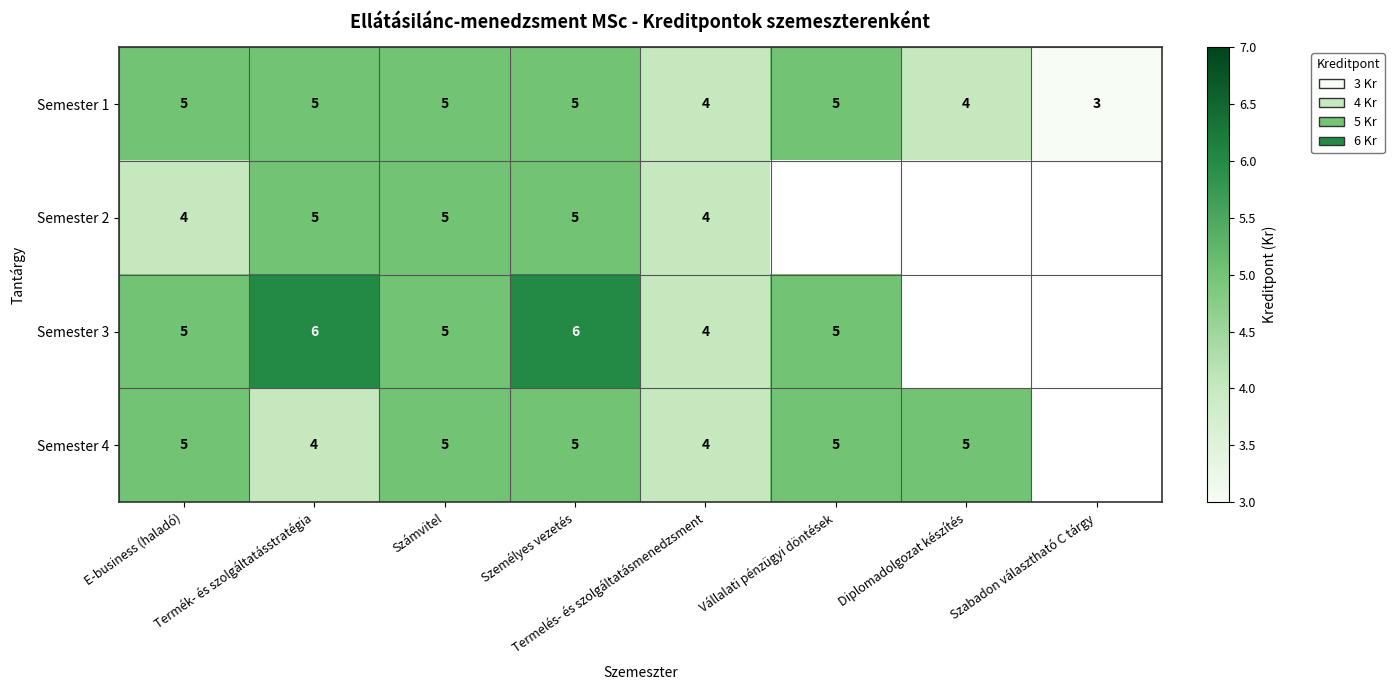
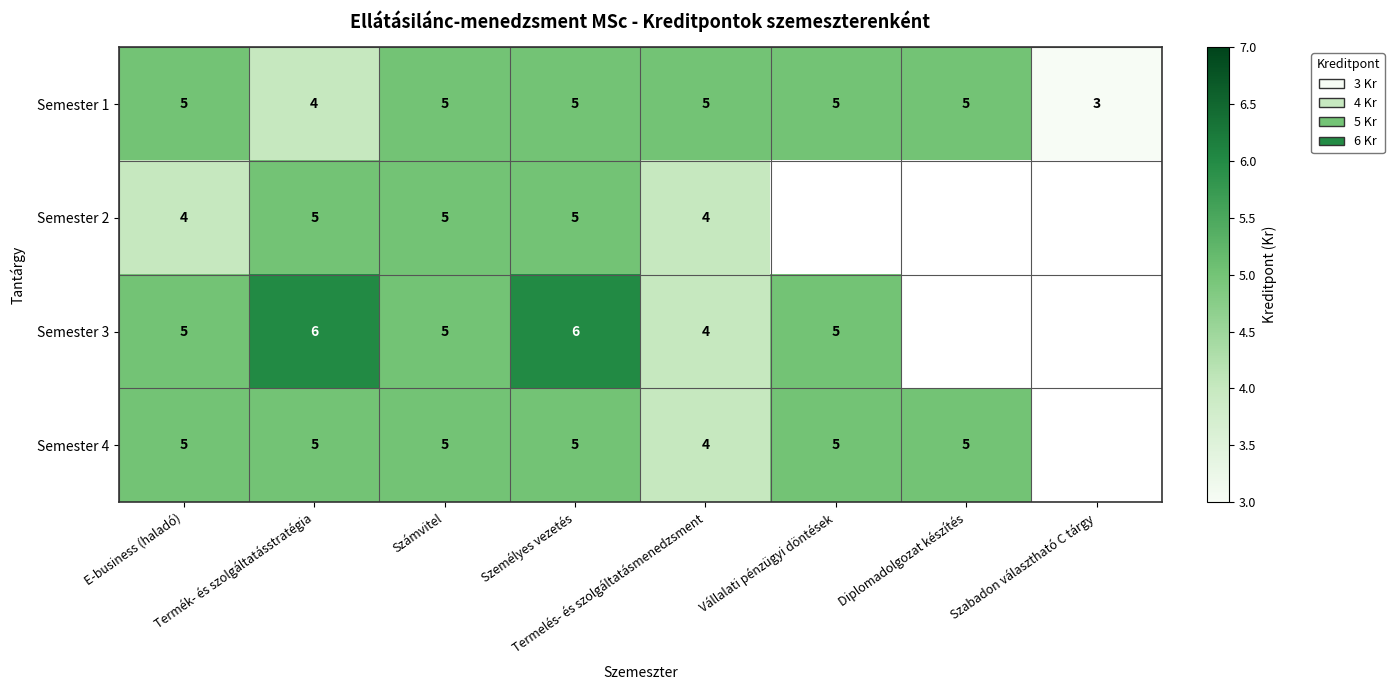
  {
    "Semester 1": {
      "E-business (haladó)": 5,
-     "Termék- és szolgáltatásstratégia": 5,
+     "Termék- és szolgáltatásstratégia": 4,
      "Számvitel": 5,
      "Személyes vezetés": 5,
-     "Termelés- és szolgáltatásmenedzsment": 4,
+     "Termelés- és szolgáltatásmenedzsment": 5,
      "Vállalati pénzügyi döntések": 5,
-     "Diplomadolgozat készítés": 4,
+     "Diplomadolgozat készítés": 5,
      "Szabadon választható C tárgy": 3
    },
    "Semester 2": {
      "E-business (haladó)": 4,
      "Termék- és szolgáltatásstratégia": 5,
      "Számvitel": 5,
      "Személyes vezetés": 5,
      "Termelés- és szolgáltatásmenedzsment": 4
    },
    "Semester 3": {
      "E-business (haladó)": 5,
      "Termék- és szolgáltatásstratégia": 6,
      "Számvitel": 5,
      "Személyes vezetés": 6,
      "Termelés- és szolgáltatásmenedzsment": 4,
      "Vállalati pénzügyi döntések": 5
    },
    "Semester 4": {
      "E-business (haladó)": 5,
-     "Termék- és szolgáltatásstratégia": 4,
+     "Termék- és szolgáltatásstratégia": 5,
      "Számvitel": 5,
      "Személyes vezetés": 5,
      "Termelés- és szolgáltatásmenedzsment": 4,
      "Vállalati pénzügyi döntések": 5,
      "Diplomadolgozat készítés": 5
    }
  }
